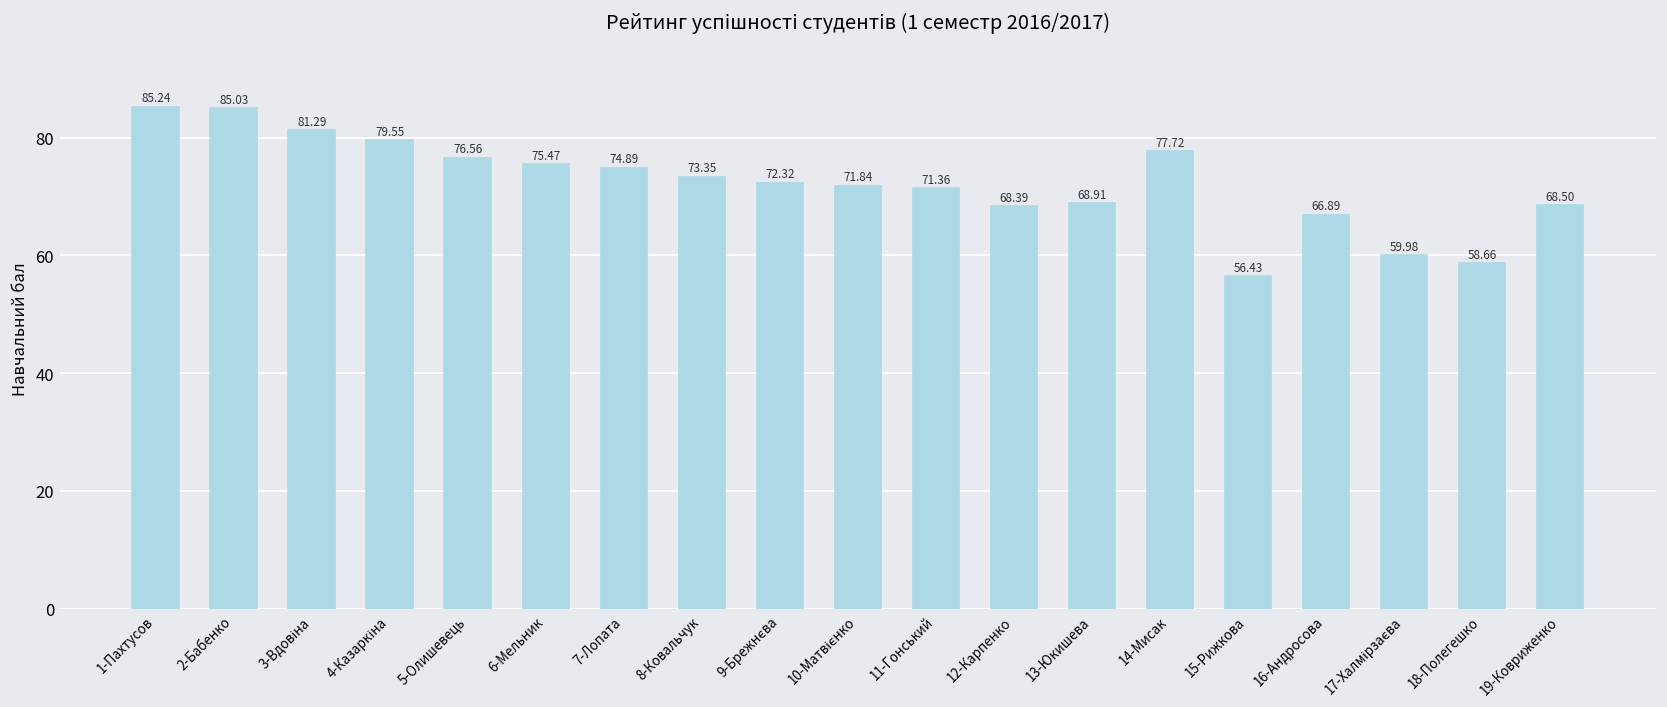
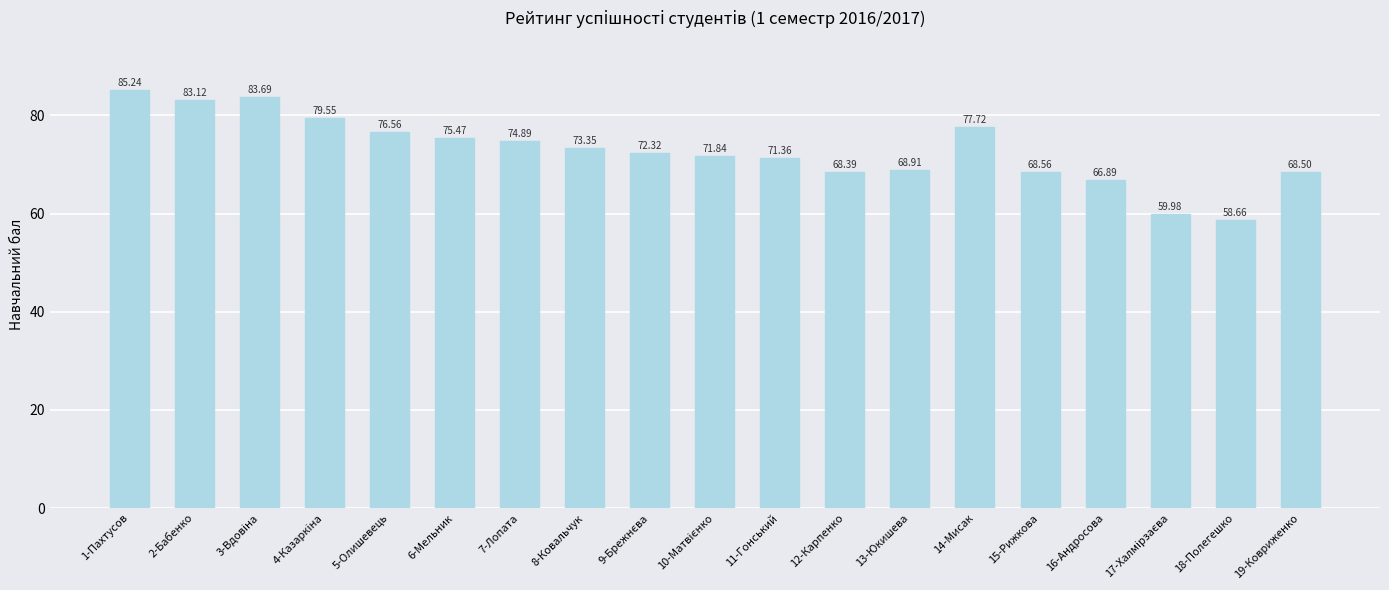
  {
    "1-Пахтусов": 85.24,
-   "2-Бабенко": 85.03,
-   "3-Вдовіна": 81.29,
+   "2-Бабенко": 83.12,
+   "3-Вдовіна": 83.69,
    "4-Казаркіна": 79.55,
    "5-Олишевець": 76.56,
    "6-Мельник": 75.47,
    "7-Лопата": 74.89,
    "8-Ковальчук": 73.35,
    "9-Брежнєва": 72.32,
    "10-Матвієнко": 71.84,
    "11-Гонський": 71.36,
    "12-Карпенко": 68.39,
    "13-Юкишева": 68.91,
    "14-Мисак": 77.72,
-   "15-Рижкова": 56.43,
+   "15-Рижкова": 68.56,
    "16-Андросова": 66.89,
    "17-Халмірзаєва": 59.98,
    "18-Полегешко": 58.66,
    "19-Ковриженко": 68.50
  }
